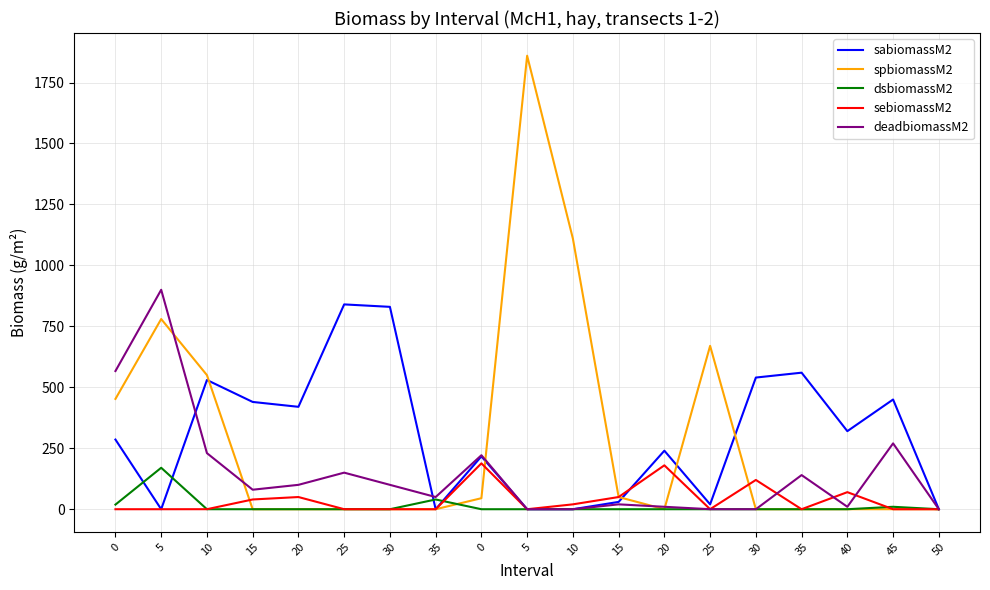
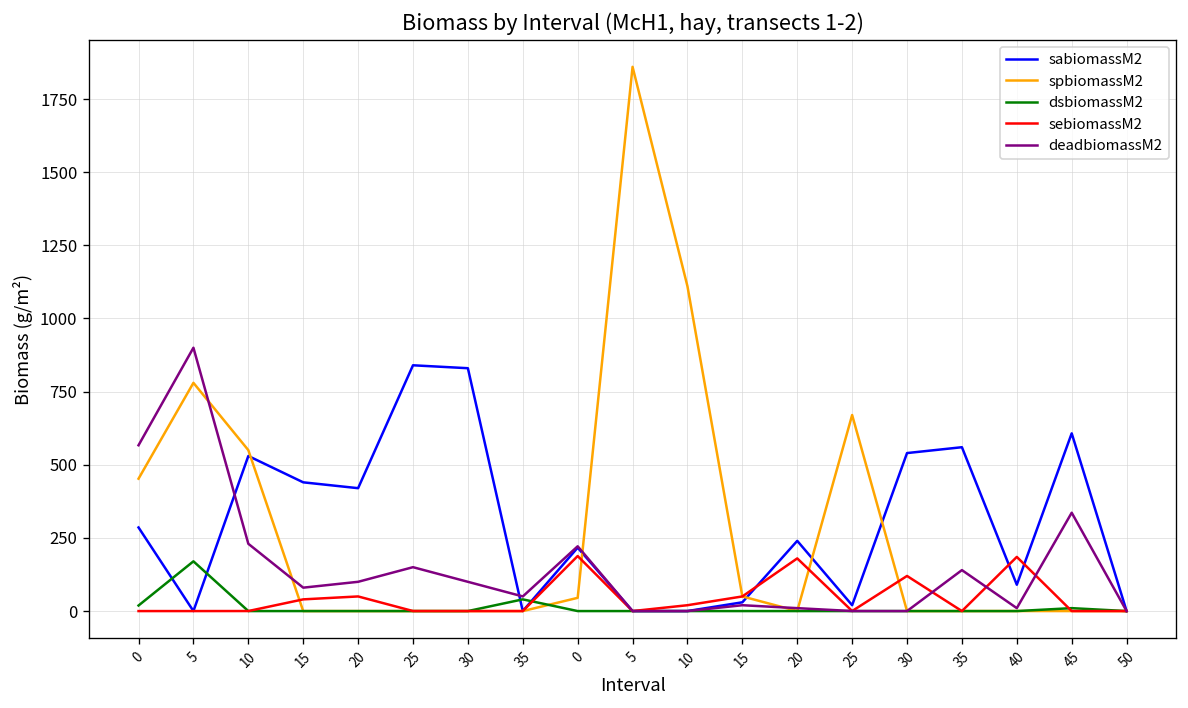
  {
    "sabiomassM2": {
-     "40": 320,
-     "45": 450
+     "40": 90,
+     "45": 610
    },
    "sebiomassM2": {
-     "40": 70
+     "40": 190
    },
    "deadbiomassM2": {
-     "45": 270
+     "45": 340
    }
  }
